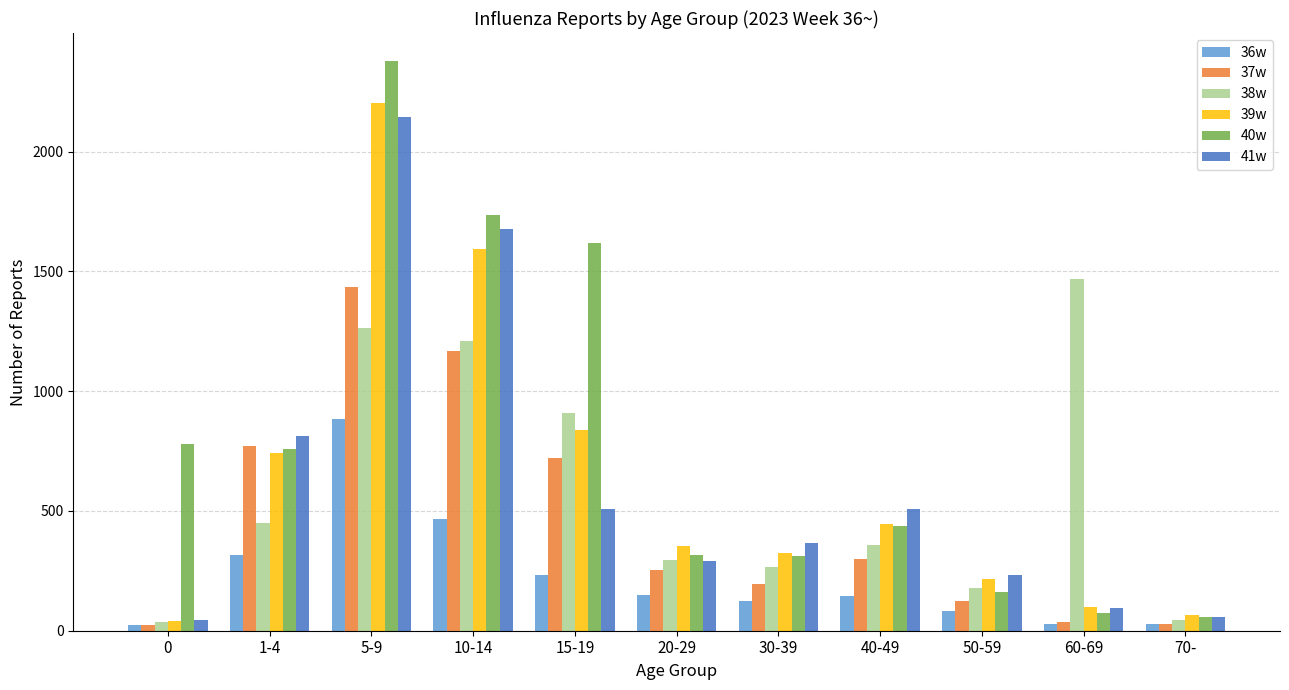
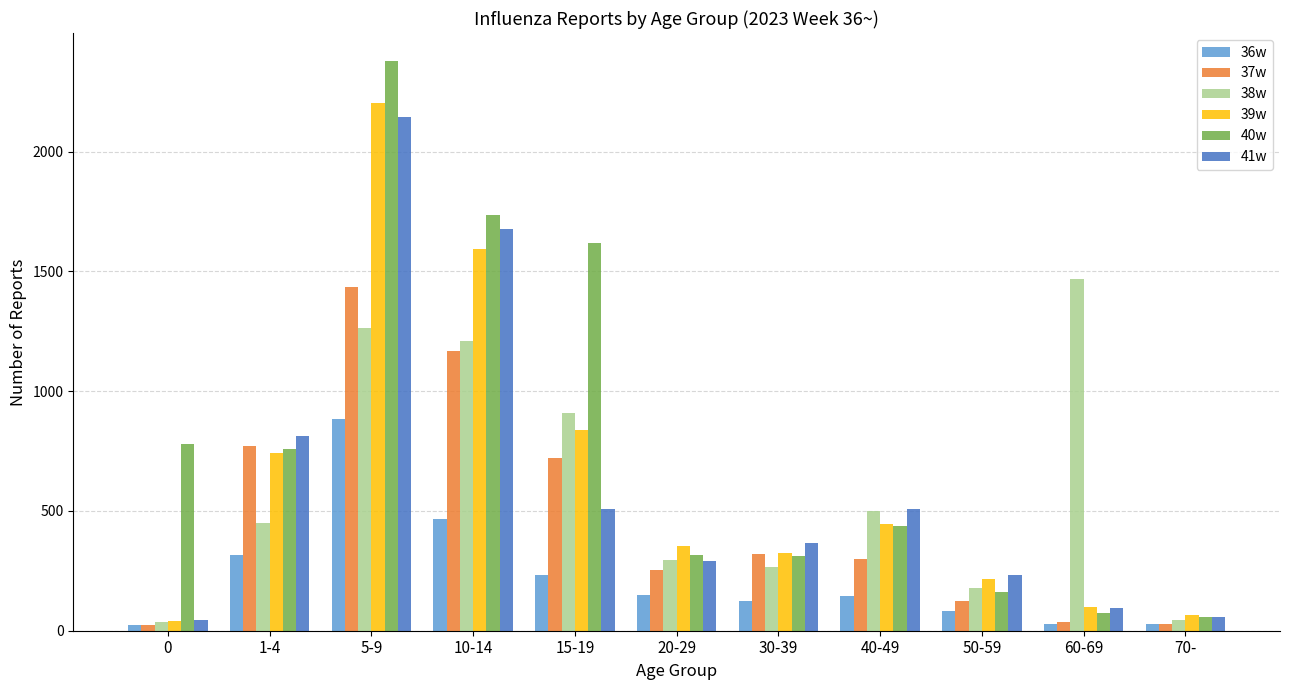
  {
    "37w": {
      "0": 20,
      "1-4": 770,
      "5-9": 1440,
      "10-14": 1170,
      "15-19": 720,
      "20-29": 250,
-     "30-39": 200,
+     "30-39": 320,
      "40-49": 300,
      "50-59": 120,
      "60-69": 40,
      "70-": 30
    },
    "38w": {
      "0": 40,
      "1-4": 450,
      "5-9": 1270,
      "10-14": 1210,
      "15-19": 910,
      "20-29": 300,
      "30-39": 270,
-     "40-49": 360,
+     "40-49": 500,
      "50-59": 180,
      "60-69": 1470,
      "70-": 50
    },
    "39w": {
      "0": 40,
      "1-4": 740,
      "5-9": 2200,
      "10-14": 1590,
      "15-19": 840,
      "20-29": 350,
      "30-39": 320,
      "40-49": 440,
      "50-59": 220,
      "60-69": 100,
      "70-": 60
    },
    "40w": {
      "0": 780,
      "1-4": 760,
      "5-9": 2380,
      "10-14": 1730,
      "15-19": 1620,
      "20-29": 320,
      "30-39": 310,
      "40-49": 440,
      "50-59": 160,
      "60-69": 70,
      "70-": 60
    }
  }
